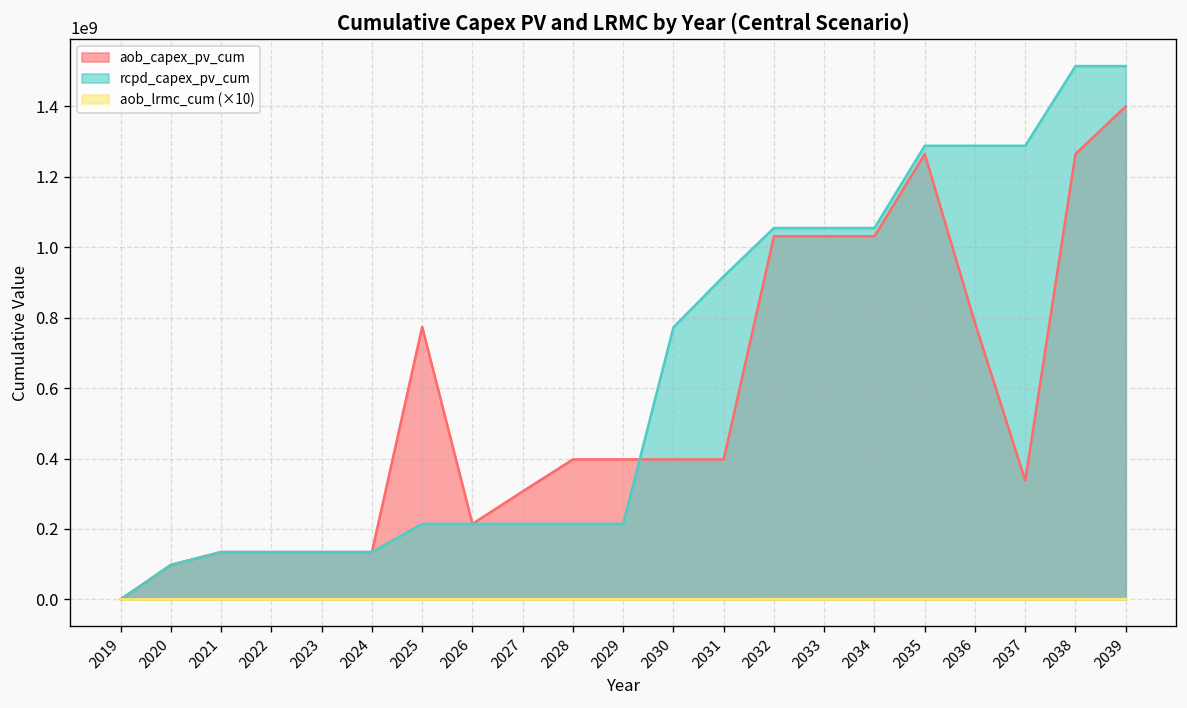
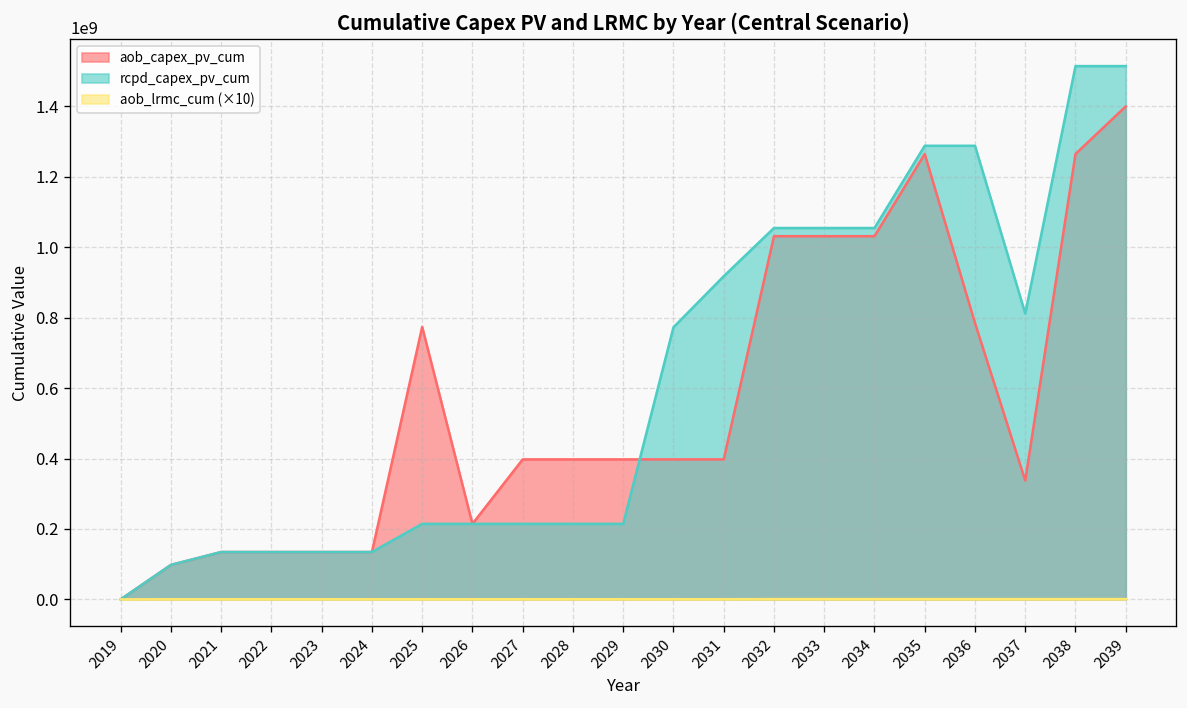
  {
    "aob_capex_pv_cum": {
      "2025": 770000000,
-     "2027": 310000000,
+     "2027": 400000000,
      "2028": 400000000,
      "2029": 400000000,
      "2030": 400000000,
      "2031": 400000000,
      "2032": 1030000000,
      "2033": 1030000000,
      "2034": 1030000000,
      "2035": 1260000000,
      "2036": 780000000,
      "2037": 340000000,
      "2038": 1260000000,
      "2039": 1400000000
    },
    "rcpd_capex_pv_cum": {
      "2025": 210000000,
      "2027": 210000000,
      "2028": 210000000,
      "2029": 210000000,
      "2030": 770000000,
      "2031": 920000000,
      "2032": 1050000000,
      "2033": 1050000000,
      "2034": 1050000000,
      "2035": 1290000000,
      "2036": 1290000000,
-     "2037": 1290000000,
+     "2037": 810000000,
      "2038": 1510000000,
      "2039": 1510000000
    },
    "aob_lrmc_cum (×10)": {
      "2020": 0,
      "2021": 0,
      "2022": 0,
      "2023": 0,
      "2024": 0,
      "2025": 0,
      "2026": 0,
      "2027": 0,
      "2028": 0,
      "2029": 0,
      "2030": 0,
      "2031": 0,
      "2032": 0,
      "2033": 0,
      "2034": 0,
      "2035": 0,
      "2036": 0,
      "2037": 0,
      "2038": 0,
      "2039": 0
    }
  }
